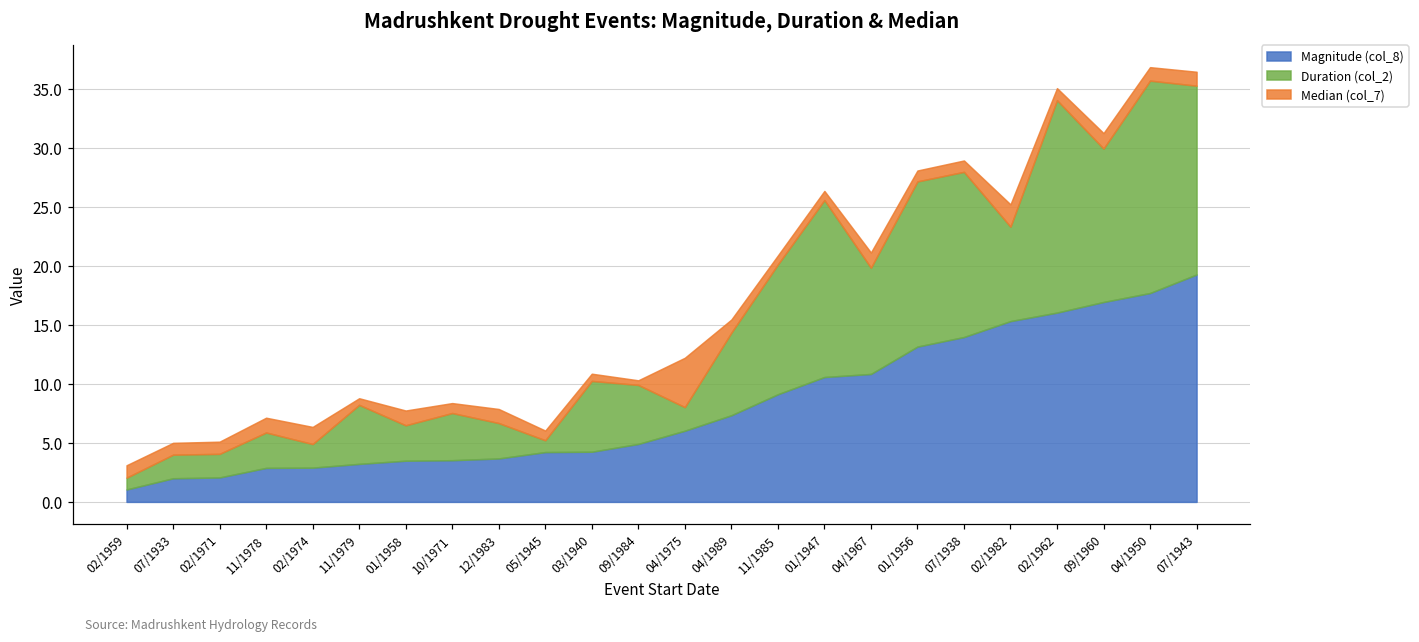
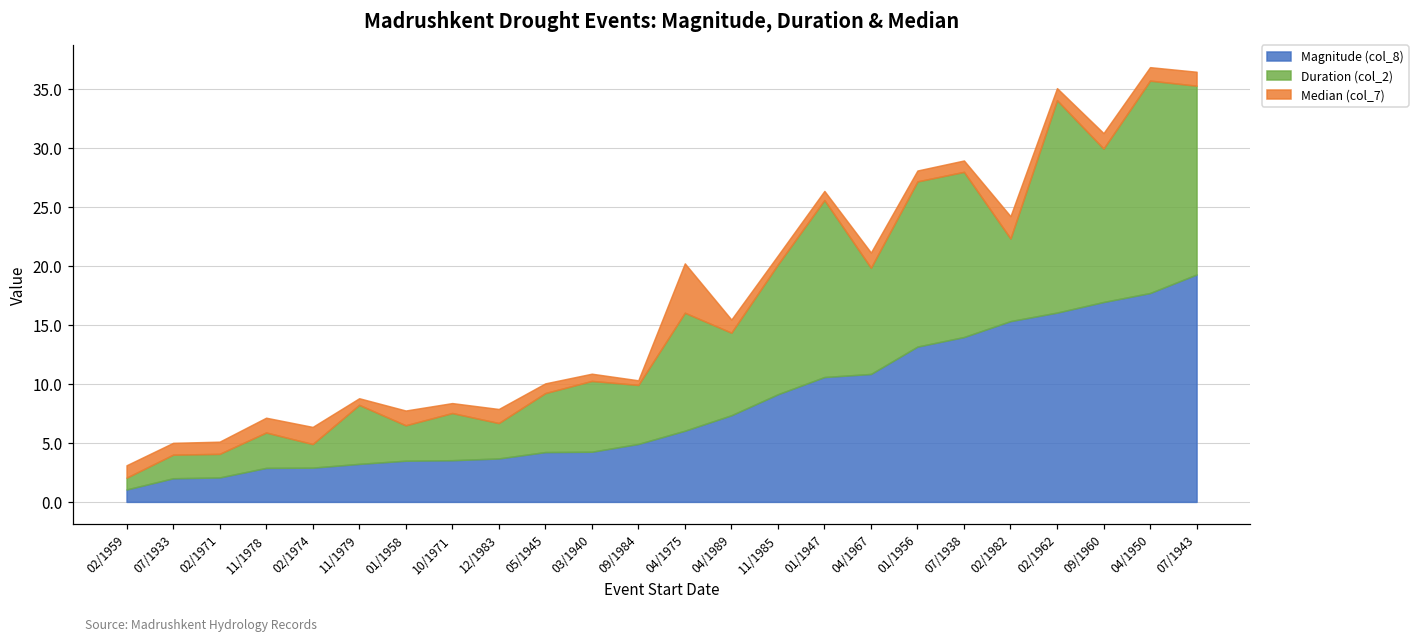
  {
    "Magnitude (col_8)": {
      "02/1959": 1,
      "07/1933": 2,
      "02/1971": 2,
      "11/1978": 3,
      "02/1974": 3,
      "11/1979": 3,
      "01/1958": 3.5,
      "10/1971": 3.5,
      "12/1983": 3.7,
      "05/1945": 4,
      "03/1940": 4.3,
      "09/1984": 5,
      "04/1975": 6,
      "04/1989": 7.3,
      "11/1985": 9,
      "01/1947": 10.6,
      "04/1967": 11,
      "01/1956": 13,
      "07/1938": 14,
      "02/1982": 15.3,
      "02/1962": 16,
      "09/1960": 17,
      "04/1950": 17.7,
      "07/1943": 19.3
    },
    "Duration (col_2)": {
      "02/1959": 1,
      "07/1933": 2,
      "02/1971": 2,
      "11/1978": 3,
      "02/1974": 2,
      "11/1979": 5,
      "01/1958": 3,
      "10/1971": 4,
      "12/1983": 3,
-     "05/1945": 1,
+     "05/1945": 5,
      "03/1940": 6,
      "09/1984": 5,
-     "04/1975": 2,
+     "04/1975": 10,
      "04/1989": 7,
      "11/1985": 11,
      "01/1947": 15,
      "04/1967": 9,
      "01/1956": 14,
      "07/1938": 14,
-     "02/1982": 8,
+     "02/1982": 7,
      "02/1962": 18,
      "09/1960": 13,
      "04/1950": 18,
      "07/1943": 16
    },
    "Median (col_7)": {
      "02/1959": 1,
      "07/1933": 1,
      "02/1971": 1,
      "11/1978": 1.3,
      "02/1974": 1.5,
      "11/1979": 0.6,
      "01/1958": 1.3,
      "10/1971": 1,
      "12/1983": 1,
      "05/1945": 1,
      "03/1940": 0.6,
      "09/1984": 0.4,
      "04/1975": 4,
      "04/1989": 1,
      "11/1985": 0.8,
      "01/1947": 1,
      "04/1967": 1.3,
      "01/1956": 1,
      "07/1938": 1,
      "02/1982": 2,
      "02/1962": 1,
      "09/1960": 1.3,
      "04/1950": 1,
      "07/1943": 1
    }
  }
